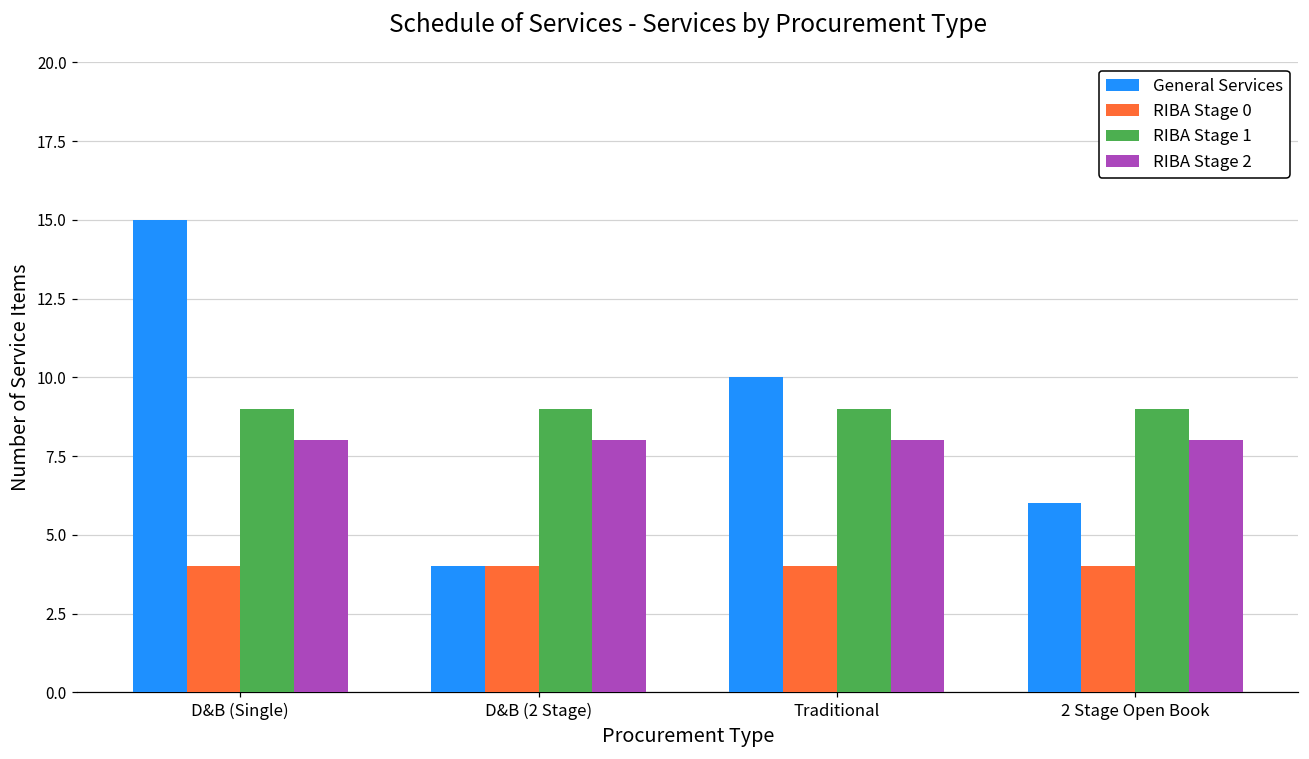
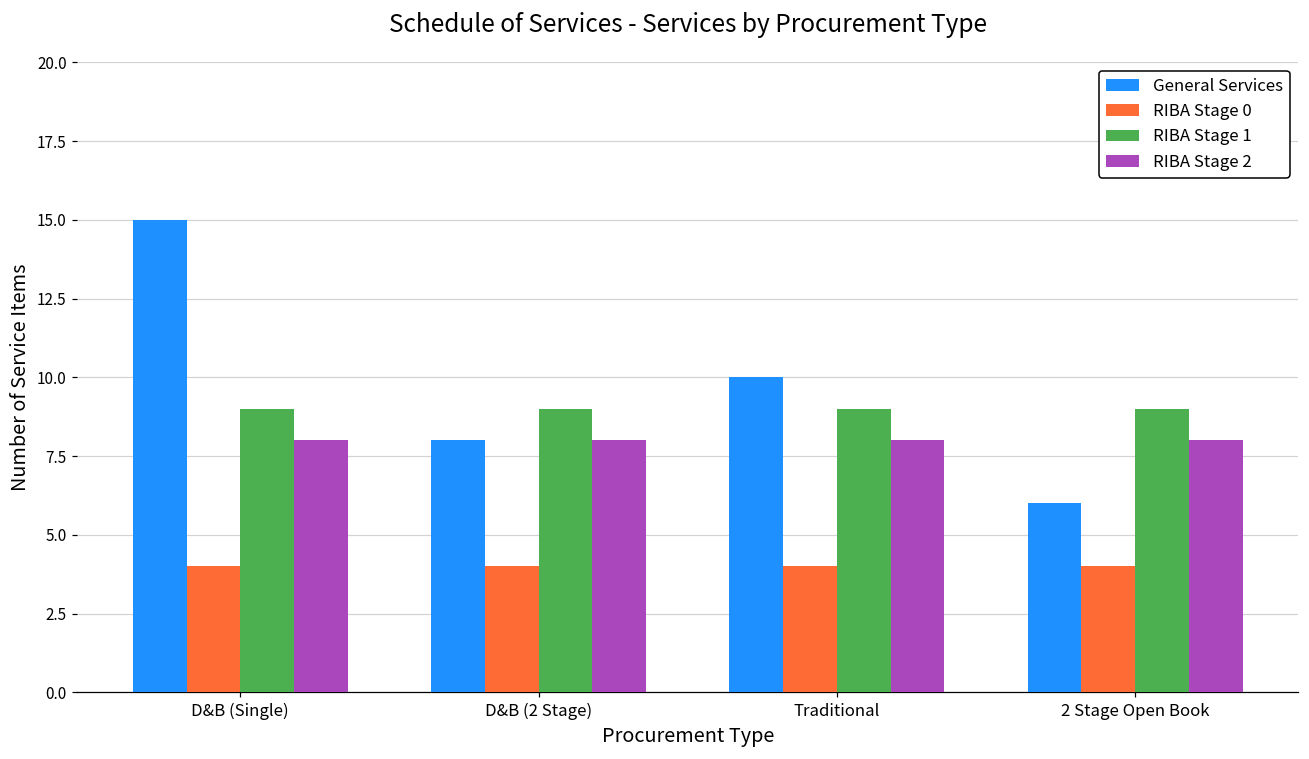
  {
    "General Services": {
      "D&B (Single)": 15,
-     "D&B (2 Stage)": 4,
+     "D&B (2 Stage)": 8,
      "Traditional": 10,
      "2 Stage Open Book": 6
    },
    "RIBA Stage 0": {
      "D&B (Single)": 4,
      "D&B (2 Stage)": 4,
      "Traditional": 4,
      "2 Stage Open Book": 4
    },
    "RIBA Stage 1": {
      "D&B (Single)": 9,
      "D&B (2 Stage)": 9,
      "Traditional": 9,
      "2 Stage Open Book": 9
    },
    "RIBA Stage 2": {
      "D&B (Single)": 8,
      "D&B (2 Stage)": 8,
      "Traditional": 8,
      "2 Stage Open Book": 8
    }
  }
